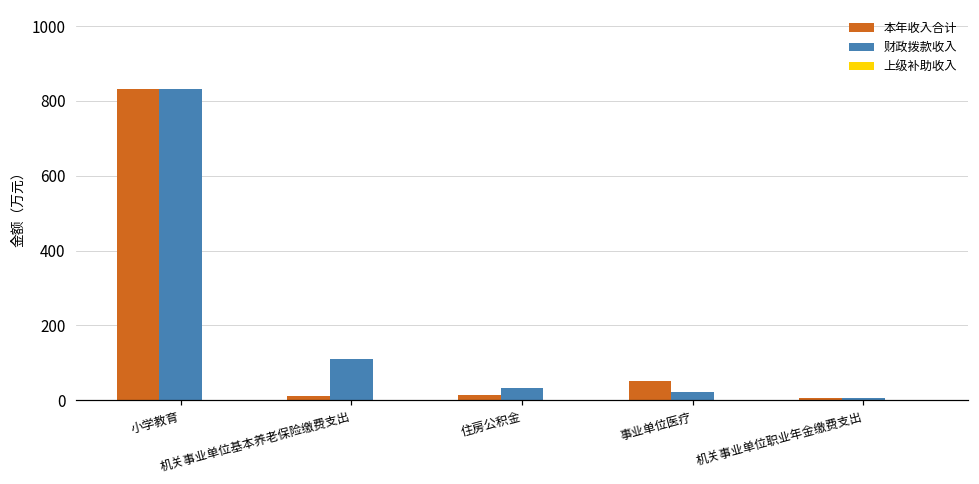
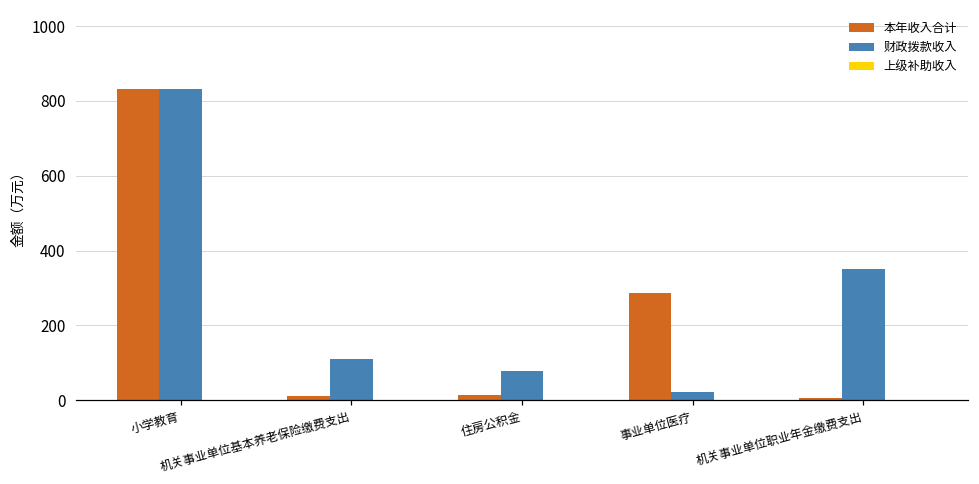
  {
    "本年收入合计": {
      "小学教育": 830,
      "机关事业单位基本养老保险缴费支出": 10,
      "住房公积金": 10,
-     "事业单位医疗": 50
+     "事业单位医疗": 290
    },
    "财政拨款收入": {
      "小学教育": 830,
      "机关事业单位基本养老保险缴费支出": 110,
-     "住房公积金": 30,
+     "住房公积金": 80,
      "事业单位医疗": 20,
-     "机关事业单位职业年金缴费支出": 0
+     "机关事业单位职业年金缴费支出": 350
    },
    "上级补助收入": {
      "小学教育": 0,
      "机关事业单位基本养老保险缴费支出": 0,
      "住房公积金": 0,
      "事业单位医疗": 0,
      "机关事业单位职业年金缴费支出": 0
    }
  }
